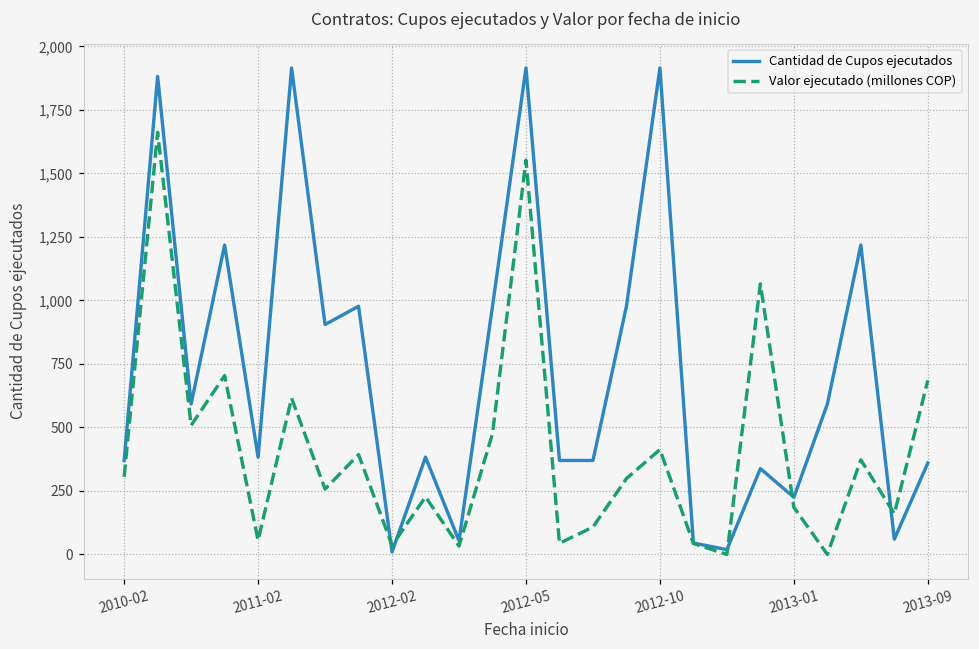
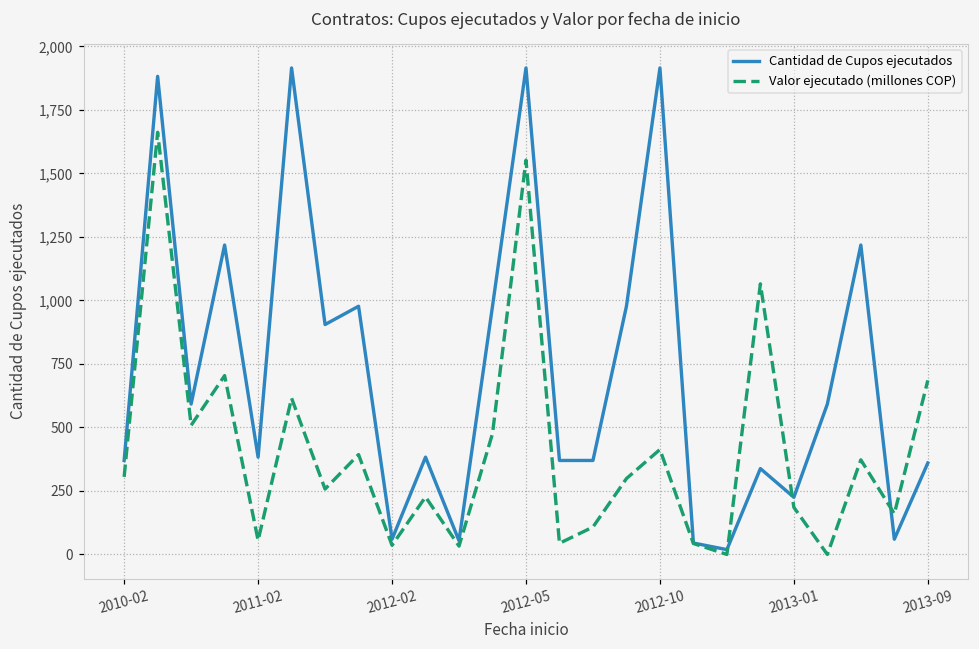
  {
    "Cantidad de Cupos ejecutados": {
-     "2012-02": "10",
+     "2012-02": "60",
      "2012-05": "1,920"
    },
    "Valor ejecutado (millones COP)": {
      "2012-02": "40",
      "2012-05": "1,550"
    }
  }
